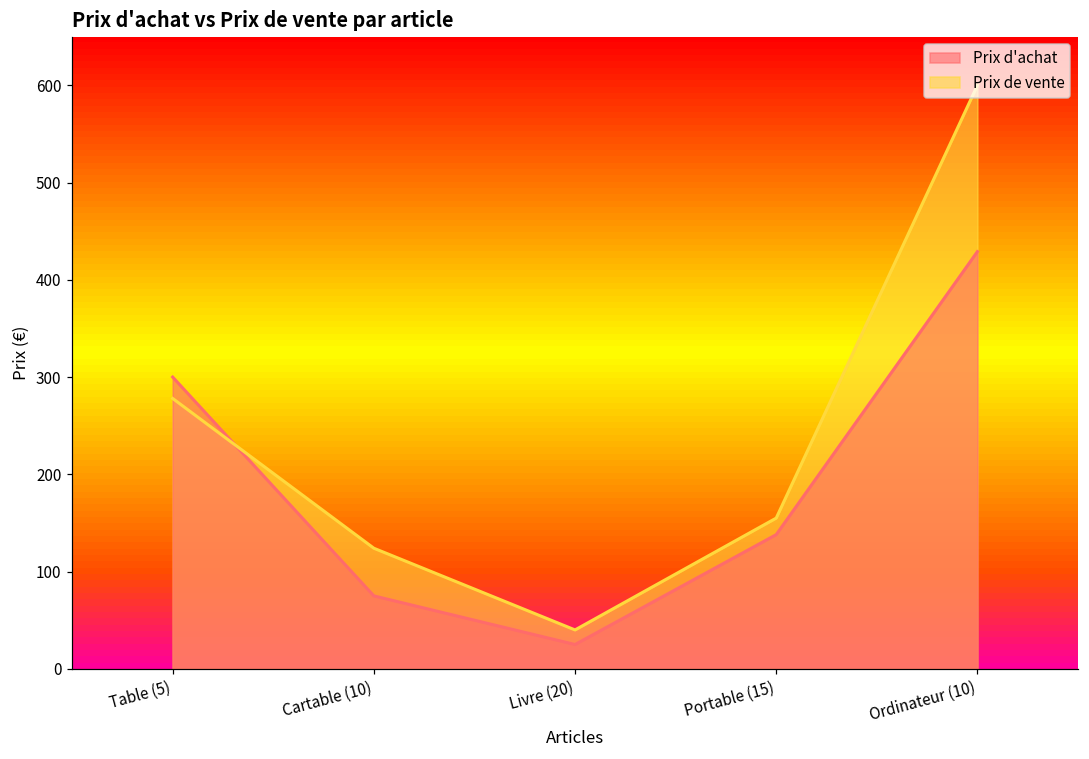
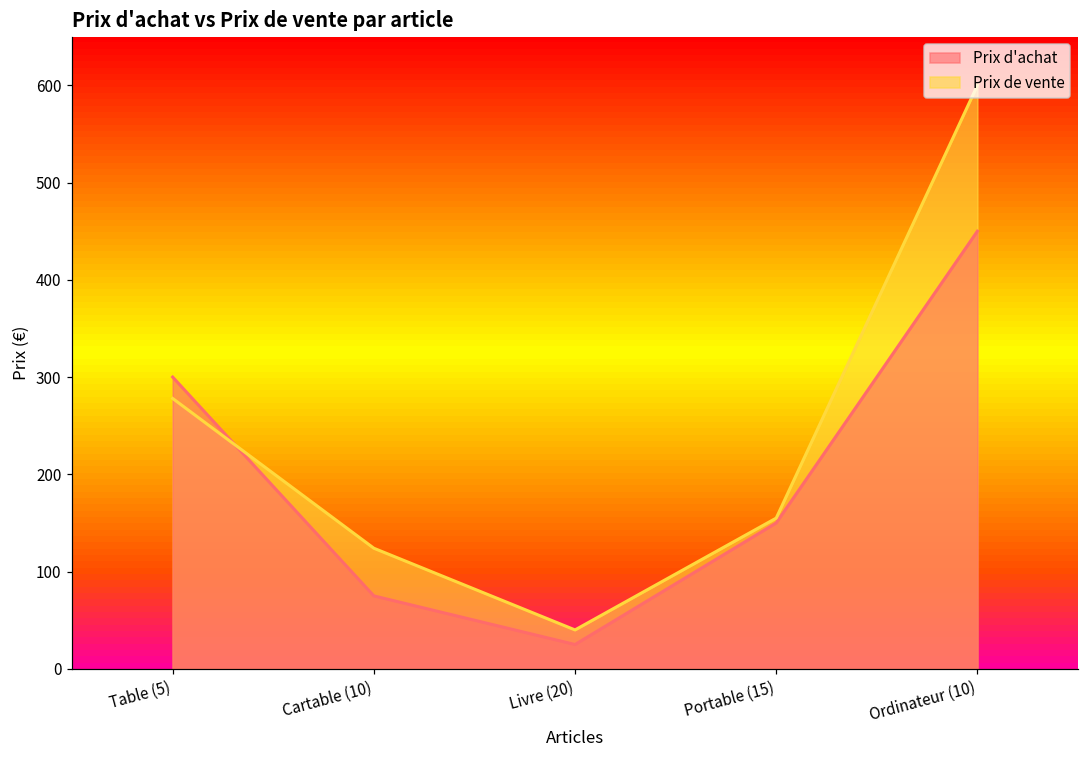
  {
    "Prix d'achat": {
      "Table (5)": 300,
      "Cartable (10)": 80,
      "Livre (20)": 30,
-     "Portable (15)": 140,
-     "Ordinateur (10)": 430
+     "Portable (15)": 150,
+     "Ordinateur (10)": 450
    },
    "Prix de vente": {
      "Table (5)": 280,
      "Cartable (10)": 120,
      "Livre (20)": 40,
      "Portable (15)": 160
    }
  }
